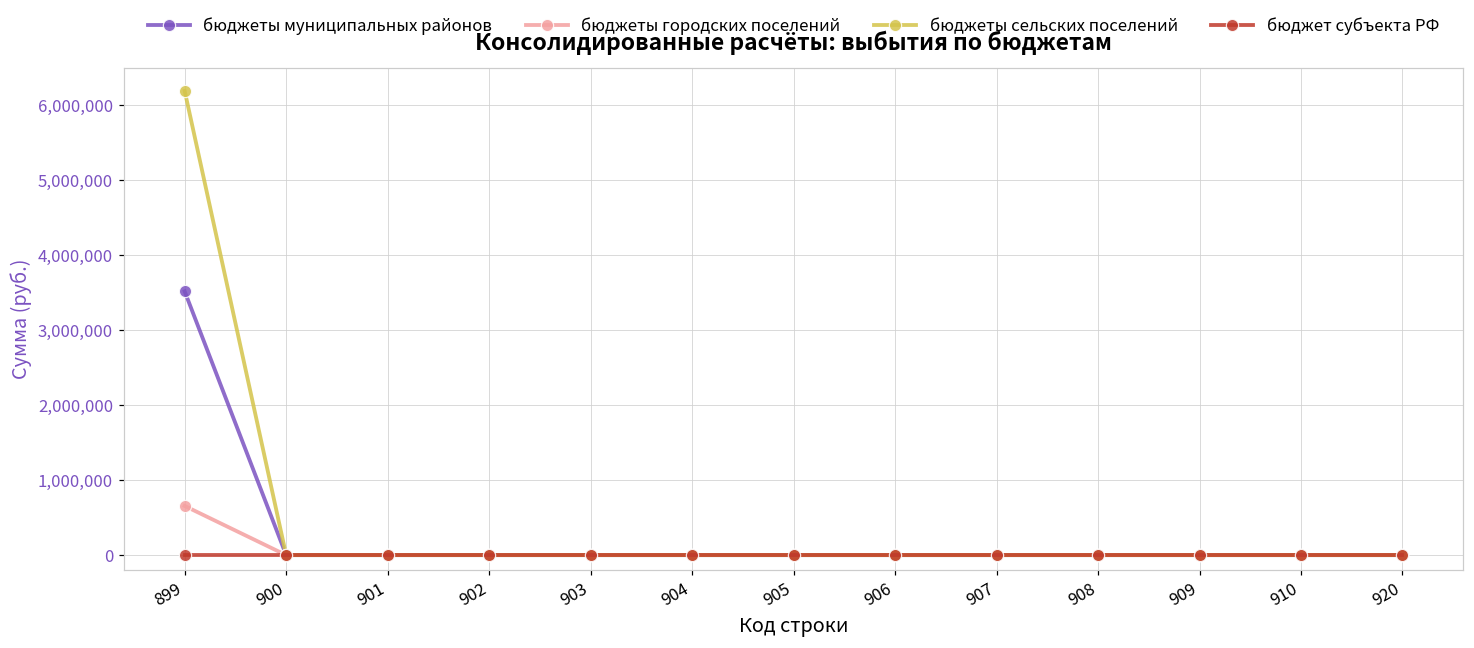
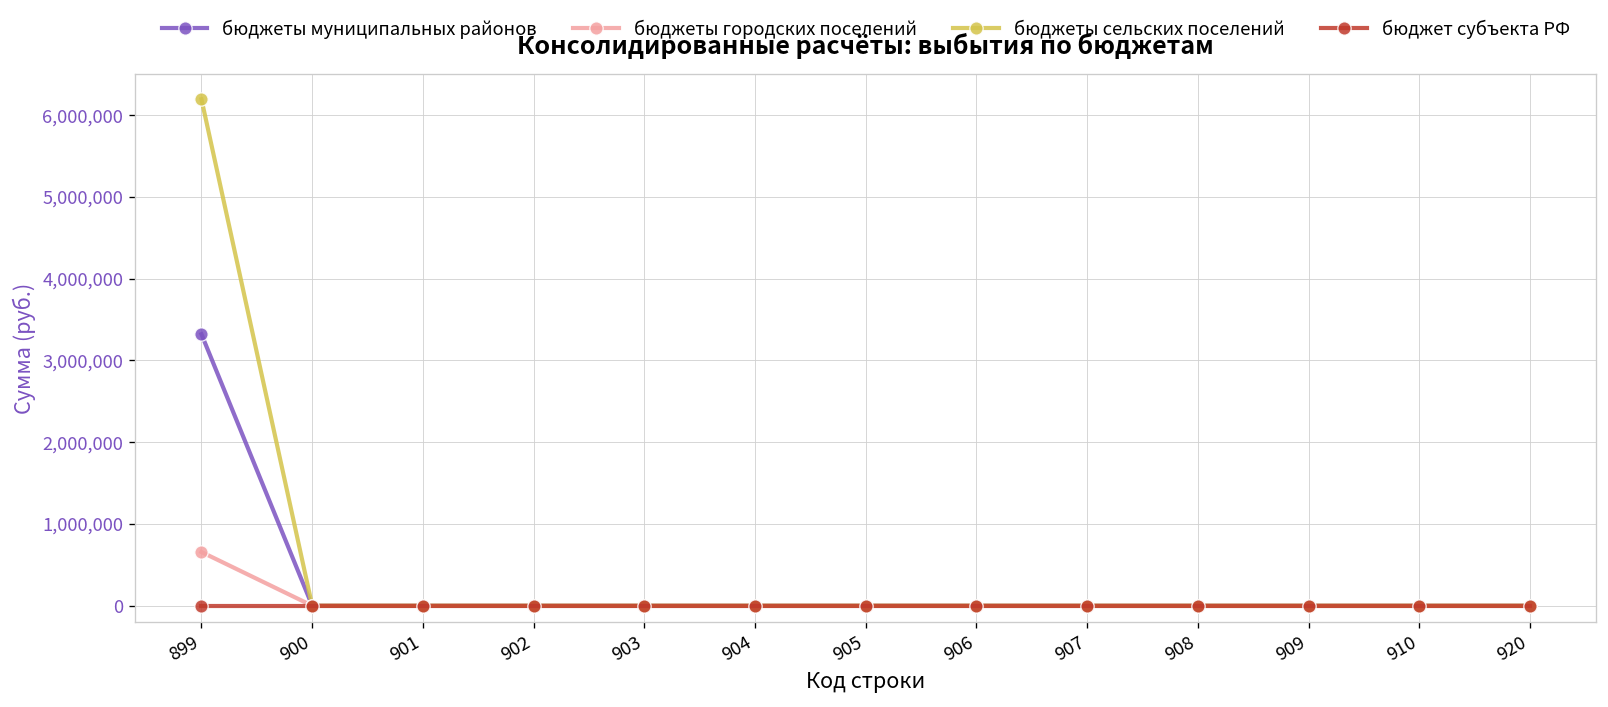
  {
    "бюджеты муниципальных районов": {
-     "899": "3,500,000"
+     "899": "3,300,000"
    },
    "бюджеты городских поселений": {
      "899": "700,000"
    },
    "бюджеты сельских поселений": {
      "899": "6,200,000"
    },
    "бюджет субъекта РФ": {
      "899": "0"
    }
  }
